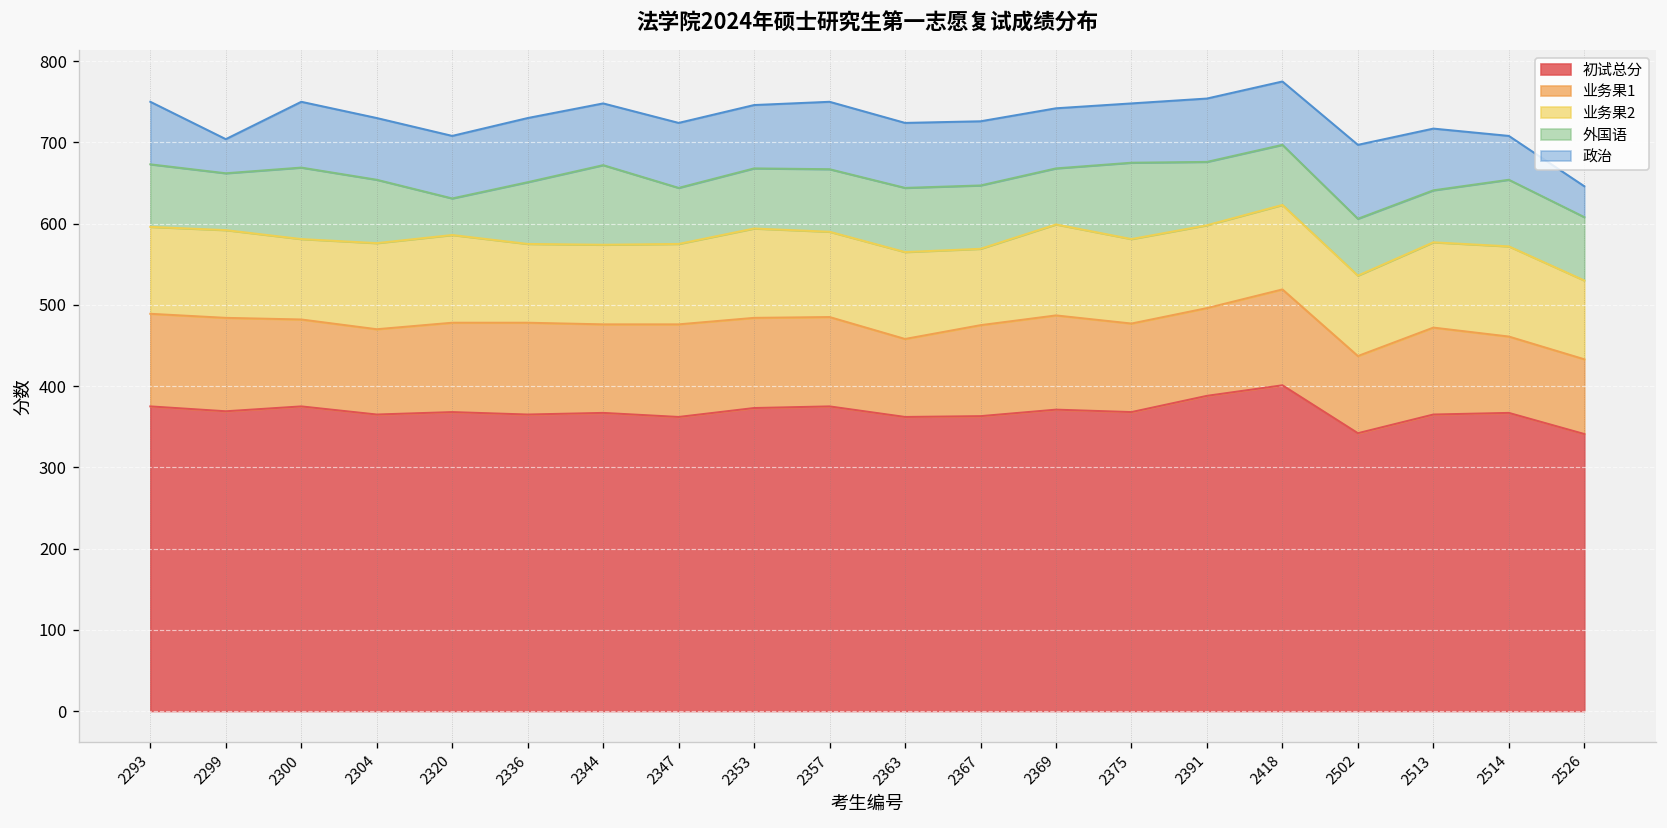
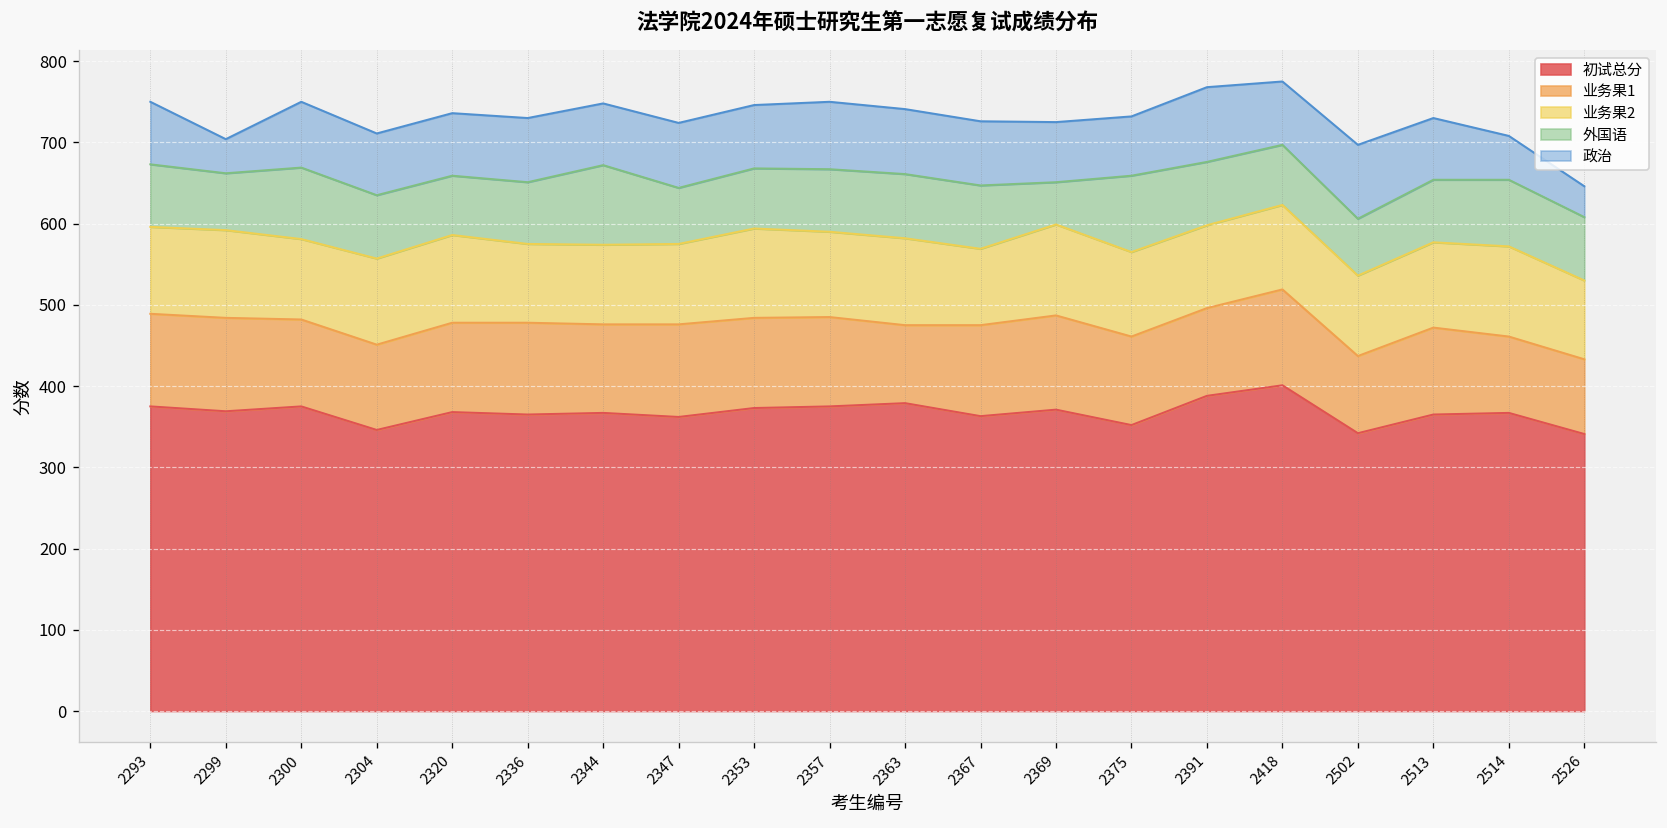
  {
    "初试总分": {
      "2293": 380,
      "2299": 370,
      "2300": 380,
-     "2304": 370,
+     "2304": 350,
      "2320": 370,
      "2336": 370,
      "2344": 370,
      "2347": 360,
      "2353": 370,
      "2357": 380,
-     "2363": 360,
+     "2363": 380,
      "2367": 360,
      "2369": 370,
-     "2375": 370,
+     "2375": 350,
      "2391": 390,
      "2418": 400,
      "2502": 340,
      "2513": 370,
      "2514": 370,
      "2526": 340
    },
    "外国语": {
      "2293": 80,
      "2299": 70,
      "2300": 90,
      "2304": 80,
-     "2320": 50,
+     "2320": 70,
      "2336": 80,
      "2344": 100,
      "2347": 70,
      "2353": 70,
      "2357": 80,
      "2363": 80,
      "2367": 80,
-     "2369": 70,
+     "2369": 50,
      "2375": 90,
      "2391": 80,
      "2418": 70,
      "2502": 70,
-     "2513": 60,
+     "2513": 80,
      "2514": 80,
      "2526": 80
    },
    "政治": {
      "2293": 80,
      "2299": 40,
      "2300": 80,
      "2304": 80,
      "2320": 80,
      "2336": 80,
      "2344": 80,
      "2347": 80,
      "2353": 80,
      "2357": 80,
      "2363": 80,
      "2367": 80,
      "2369": 70,
      "2375": 70,
-     "2391": 80,
+     "2391": 90,
      "2418": 80,
      "2502": 90,
      "2513": 80,
      "2514": 50,
      "2526": 40
    }
  }
